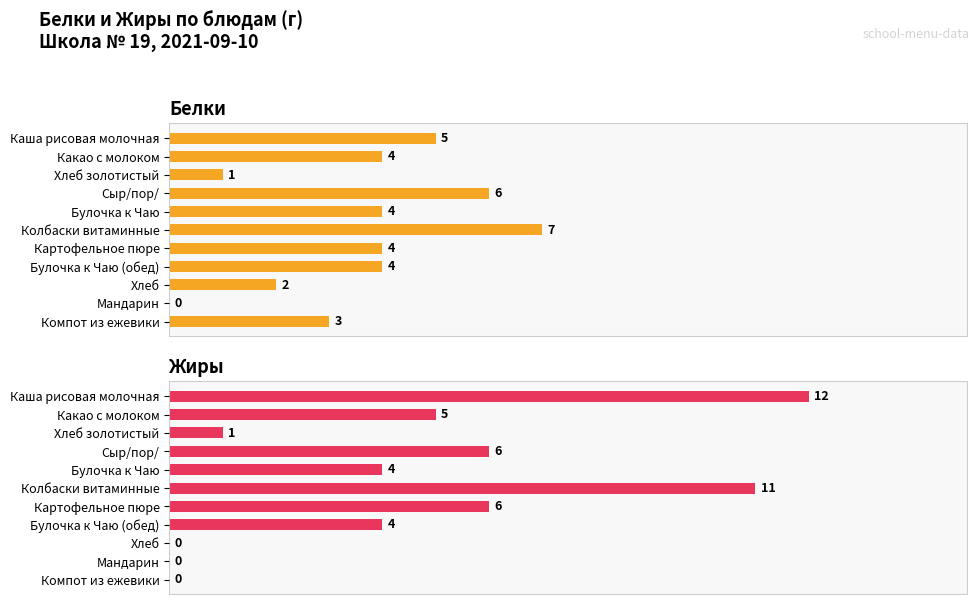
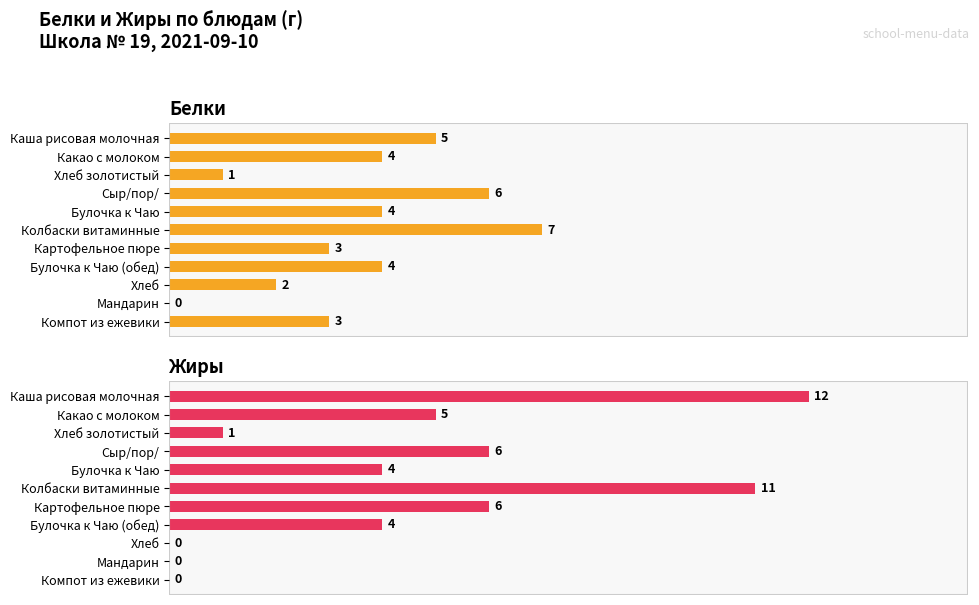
  {
    "Белки": {
      "Каша рисовая молочная": 5,
      "Какао с молоком": 4,
      "Хлеб золотистый": 1,
      "Сыр/пор/": 6,
      "Булочка к Чаю": 4,
      "Колбаски витаминные": 7,
-     "Картофельное пюре": 4,
+     "Картофельное пюре": 3,
      "Булочка к Чаю (обед)": 4,
      "Хлеб": 2,
      "Мандарин": 0,
      "Компот из ежевики": 3
    },
    "Жиры": {
      "Каша рисовая молочная": 12,
      "Какао с молоком": 5,
      "Хлеб золотистый": 1,
      "Сыр/пор/": 6,
      "Булочка к Чаю": 4,
      "Колбаски витаминные": 11,
      "Картофельное пюре": 6,
      "Булочка к Чаю (обед)": 4,
      "Хлеб": 0,
      "Мандарин": 0,
      "Компот из ежевики": 0
    }
  }
